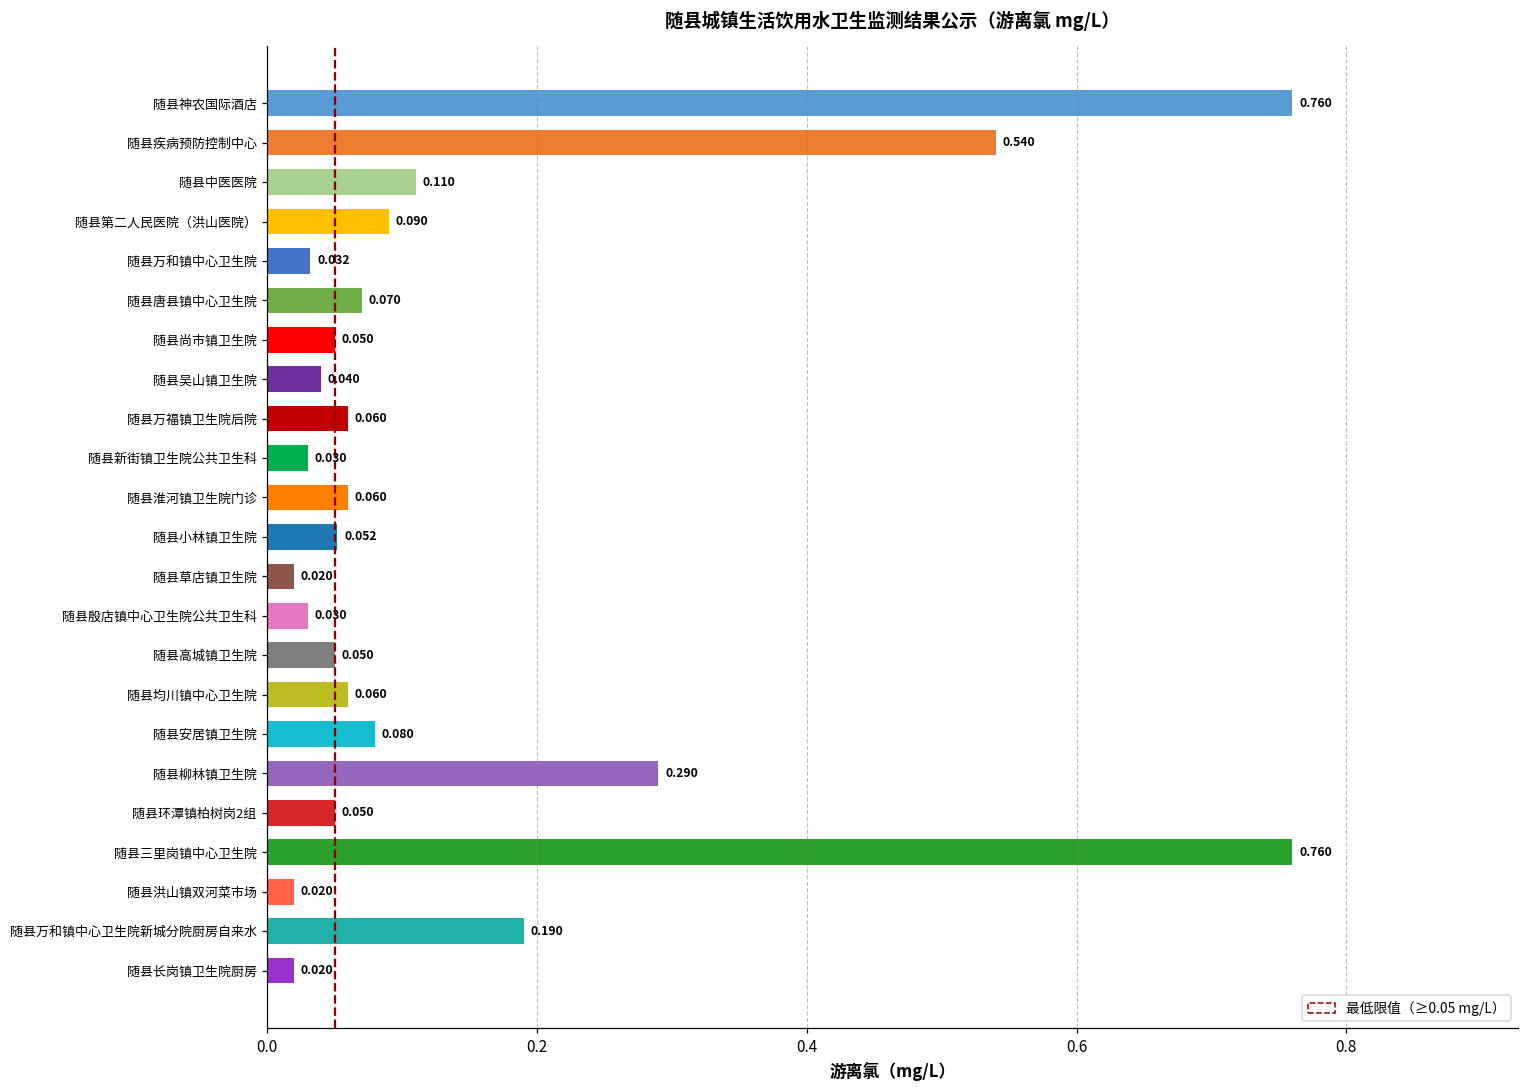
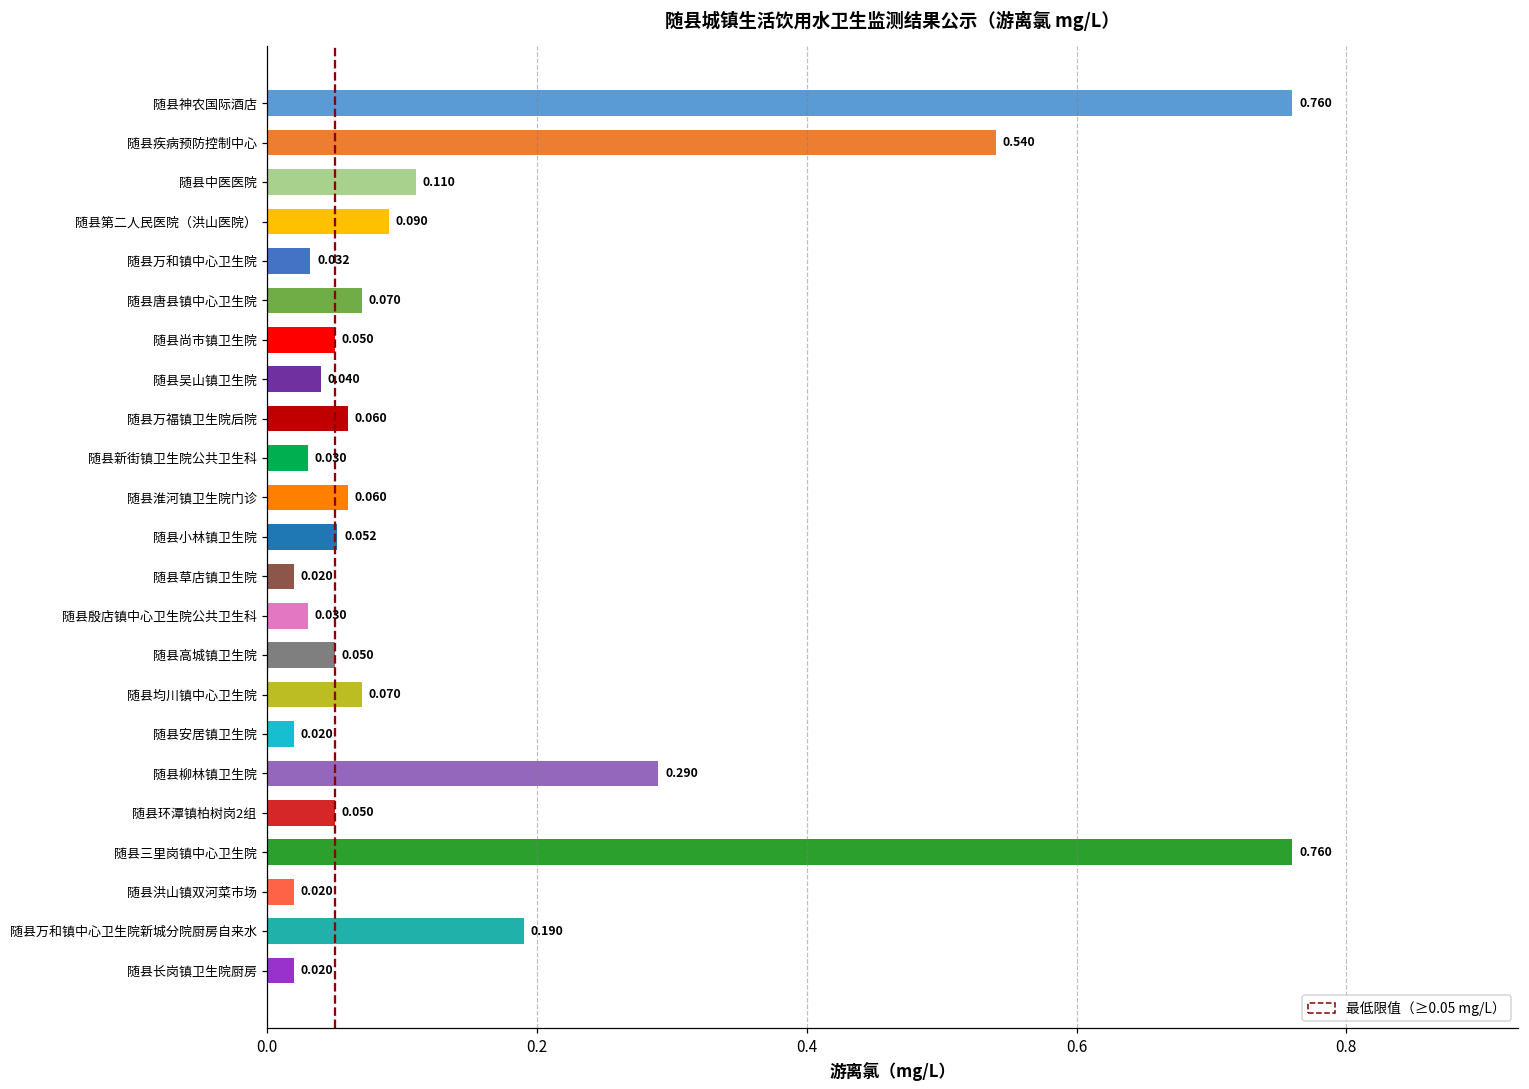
  {
    "随县神农国际酒店": 0.760,
    "随县疾病预防控制中心": 0.540,
    "随县中医医院": 0.110,
    "随县第二人民医院（洪山医院）": 0.090,
    "随县万和镇中心卫生院": 0.032,
    "随县唐县镇中心卫生院": 0.070,
    "随县尚市镇卫生院": 0.050,
    "随县吴山镇卫生院": 0.040,
    "随县万福镇卫生院后院": 0.060,
    "随县新街镇卫生院公共卫生科": 0.030,
    "随县淮河镇卫生院门诊": 0.060,
    "随县小林镇卫生院": 0.052,
    "随县草店镇卫生院": 0.020,
    "随县殷店镇中心卫生院公共卫生科": 0.030,
    "随县高城镇卫生院": 0.050,
-   "随县均川镇中心卫生院": 0.060,
-   "随县安居镇卫生院": 0.080,
+   "随县均川镇中心卫生院": 0.070,
+   "随县安居镇卫生院": 0.020,
    "随县柳林镇卫生院": 0.290,
    "随县环潭镇柏树岗2组": 0.050,
    "随县三里岗镇中心卫生院": 0.760,
    "随县洪山镇双河菜市场": 0.020,
    "随县万和镇中心卫生院新城分院厨房自来水": 0.190,
    "随县长岗镇卫生院厨房": 0.020
  }
